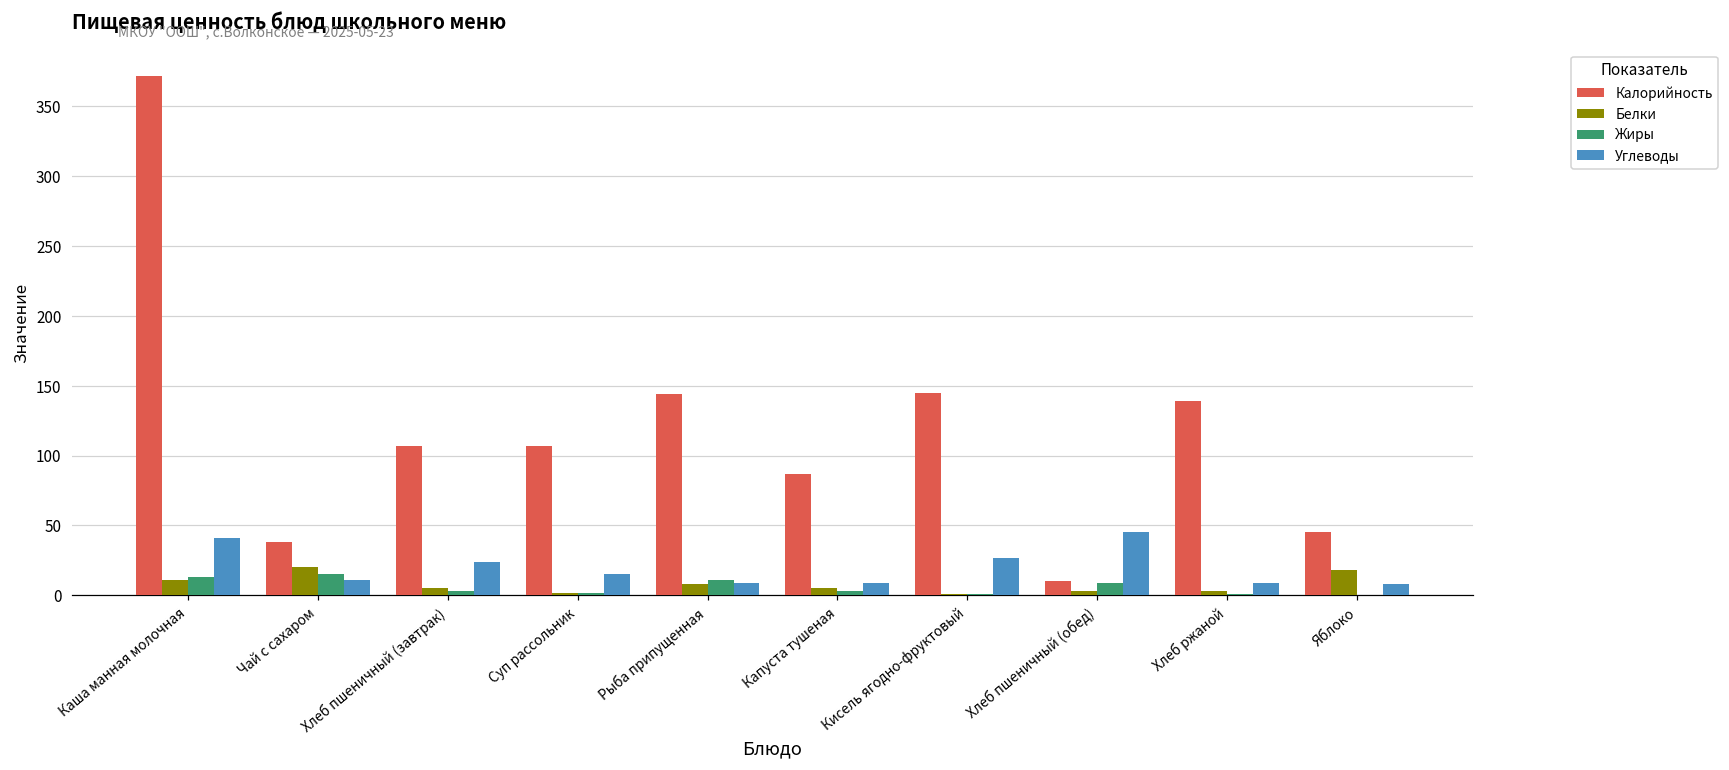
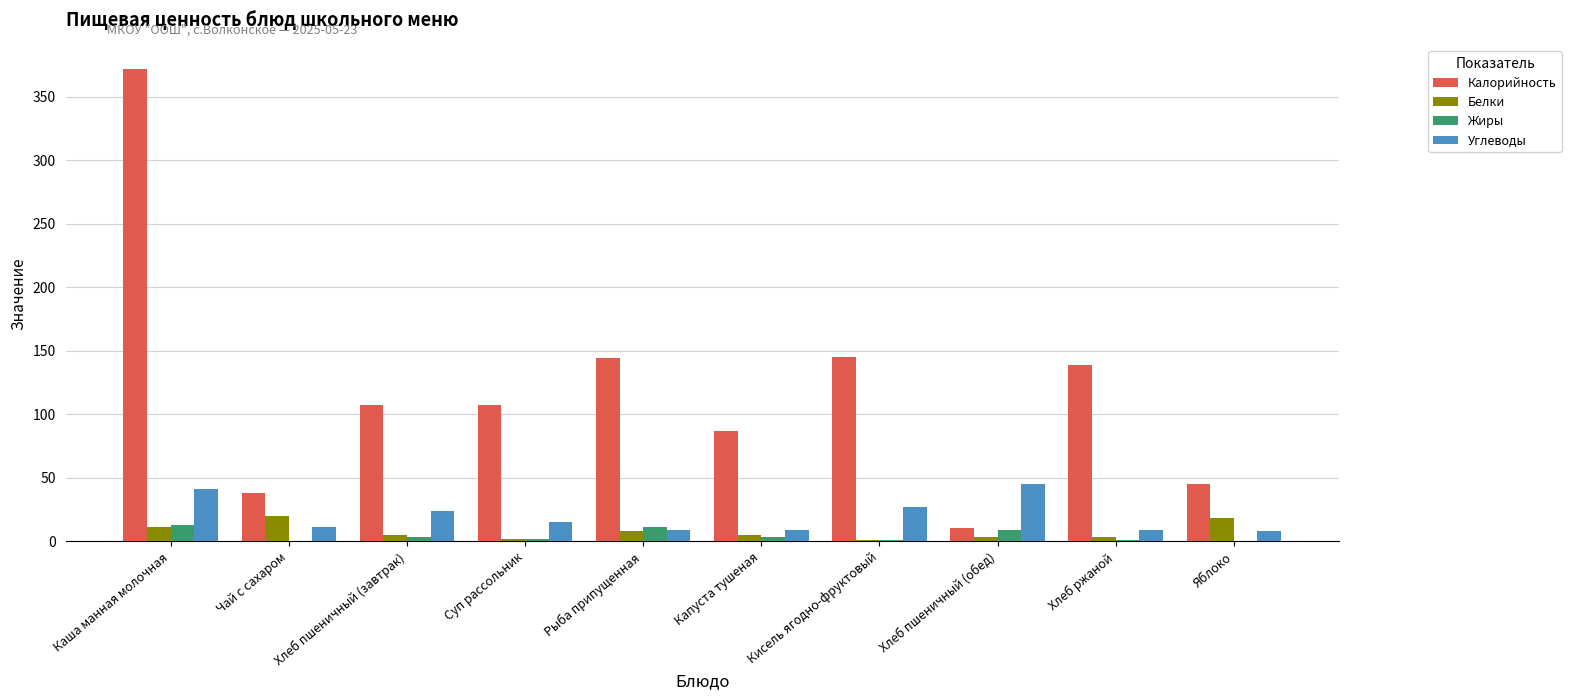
  {
    "Калорийность": {
      "Каша манная молочная": 372,
      "Чай с сахаром": 38,
      "Хлеб пшеничный (завтрак)": 107,
      "Суп рассольник": 107,
      "Рыба припущенная": 144,
      "Капуста тушеная": 87,
      "Кисель ягодно-фруктовый": 145,
      "Хлеб пшеничный (обед)": 10,
      "Хлеб ржаной": 139,
      "Яблоко": 45
    },
    "Белки": {
      "Каша манная молочная": 11,
      "Чай с сахаром": 20,
      "Хлеб пшеничный (завтрак)": 5,
      "Суп рассольник": 2,
      "Рыба припущенная": 8,
      "Капуста тушеная": 5,
      "Хлеб пшеничный (обед)": 3,
      "Хлеб ржаной": 3,
      "Яблоко": 18
    },
    "Жиры": {
      "Каша манная молочная": 13,
-     "Чай с сахаром": 15,
+     "Чай с сахаром": 0,
      "Хлеб пшеничный (завтрак)": 3,
      "Суп рассольник": 2,
      "Рыба припущенная": 11,
      "Капуста тушеная": 3,
      "Хлеб пшеничный (обед)": 9,
      "Яблоко": 0
    },
    "Углеводы": {
      "Каша манная молочная": 41,
      "Чай с сахаром": 11,
      "Хлеб пшеничный (завтрак)": 24,
      "Суп рассольник": 15,
      "Рыба припущенная": 9,
      "Капуста тушеная": 9,
      "Кисель ягодно-фруктовый": 27,
      "Хлеб пшеничный (обед)": 45,
      "Хлеб ржаной": 9,
      "Яблоко": 8
    }
  }
